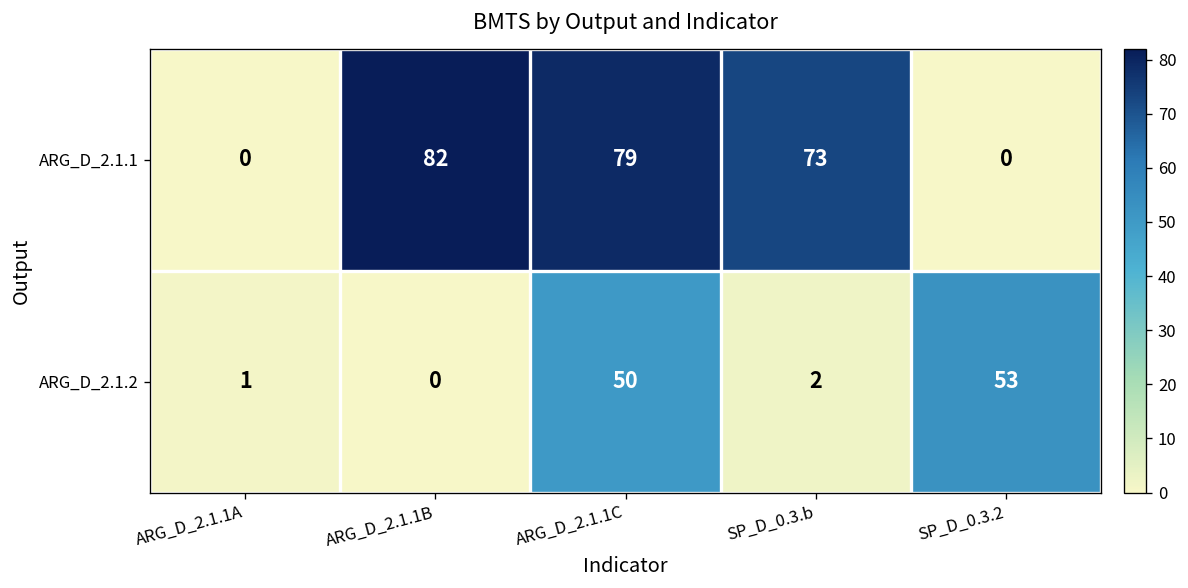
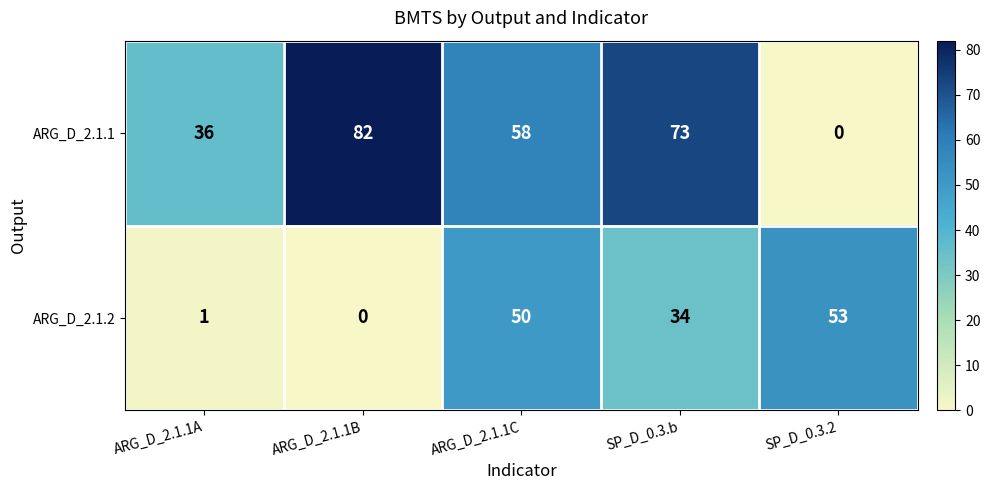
  {
    "ARG_D_2.1.1": {
-     "ARG_D_2.1.1A": 0,
+     "ARG_D_2.1.1A": 36,
      "ARG_D_2.1.1B": 82,
-     "ARG_D_2.1.1C": 79,
+     "ARG_D_2.1.1C": 58,
      "SP_D_0.3.b": 73,
      "SP_D_0.3.2": 0
    },
    "ARG_D_2.1.2": {
      "ARG_D_2.1.1A": 1,
      "ARG_D_2.1.1B": 0,
      "ARG_D_2.1.1C": 50,
-     "SP_D_0.3.b": 2,
+     "SP_D_0.3.b": 34,
      "SP_D_0.3.2": 53
    }
  }
